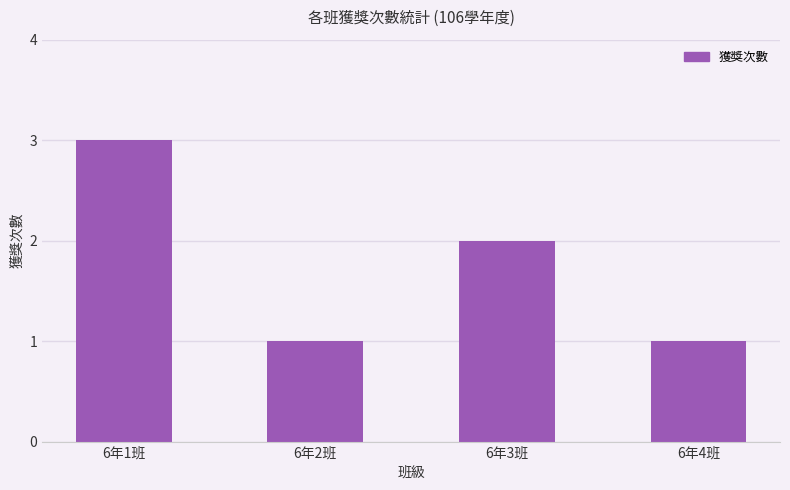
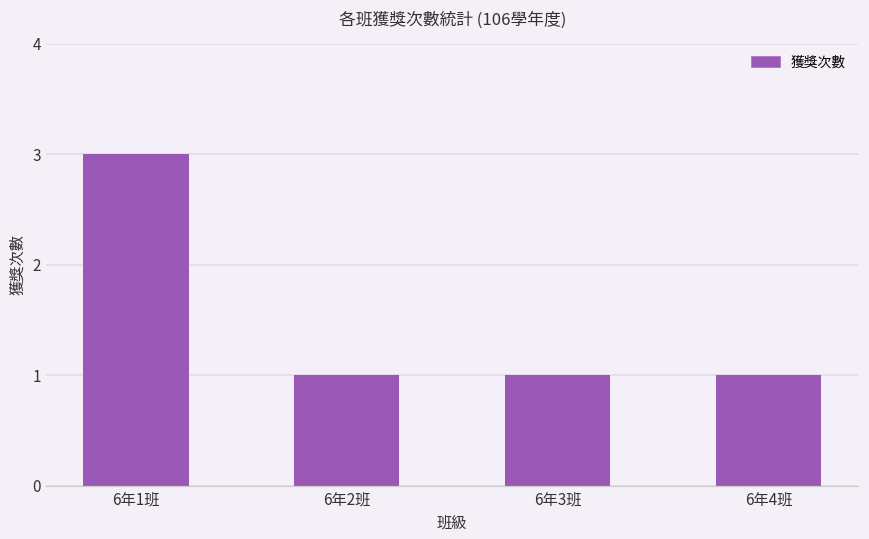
  {
    "6年1班": 3,
    "6年2班": 1,
-   "6年3班": 2,
+   "6年3班": 1,
    "6年4班": 1
  }
